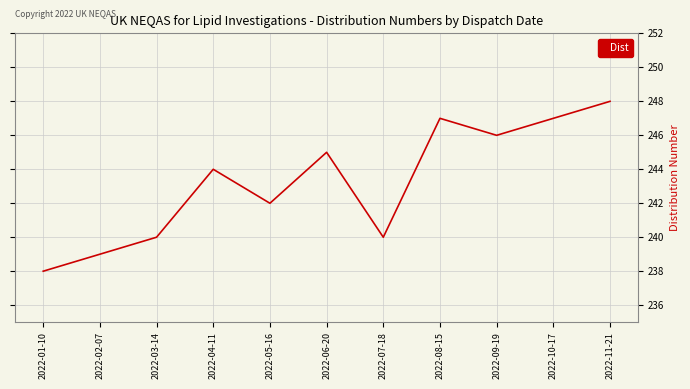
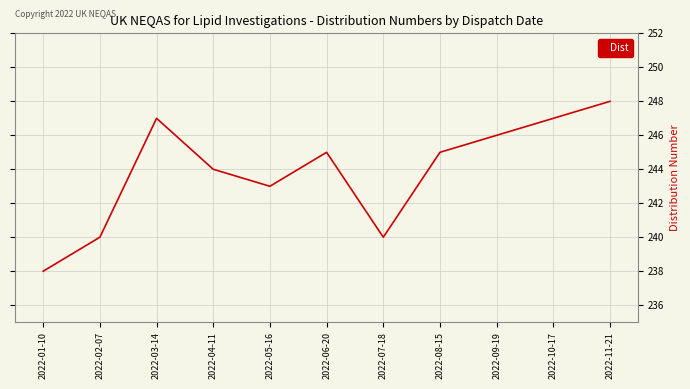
  {
    "2022-01-10": 238,
-   "2022-02-07": 239,
-   "2022-03-14": 240,
+   "2022-02-07": 240,
+   "2022-03-14": 247,
    "2022-04-11": 244,
-   "2022-05-16": 242,
+   "2022-05-16": 243,
    "2022-06-20": 245,
    "2022-07-18": 240,
-   "2022-08-15": 247,
+   "2022-08-15": 245,
    "2022-09-19": 246,
    "2022-10-17": 247,
    "2022-11-21": 248
  }
